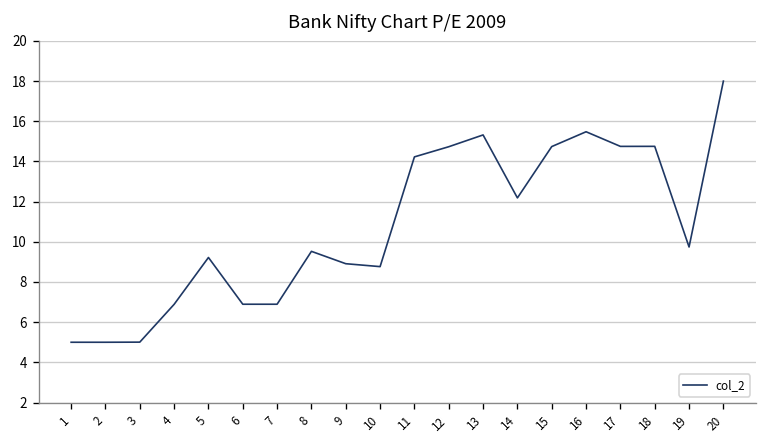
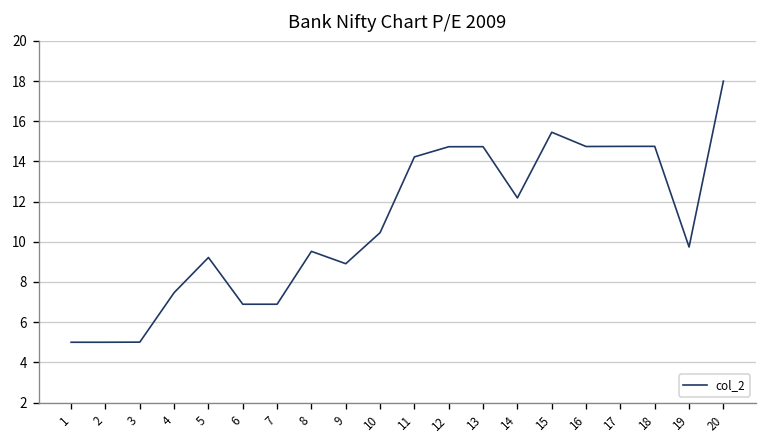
  {
    "1": 5.0,
    "2": 5.0,
    "3": 5.0,
-   "4": 6.9,
+   "4": 7.5,
    "5": 9.2,
    "6": 6.9,
    "7": 6.9,
    "8": 9.5,
    "9": 8.9,
-   "10": 8.8,
+   "10": 10.5,
    "11": 14.2,
    "12": 14.7,
-   "13": 15.3,
+   "13": 14.7,
    "14": 12.2,
-   "15": 14.7,
-   "16": 15.5,
+   "15": 15.5,
+   "16": 14.7,
    "17": 14.8,
    "18": 14.8,
    "19": 9.7,
    "20": 18.0
  }
